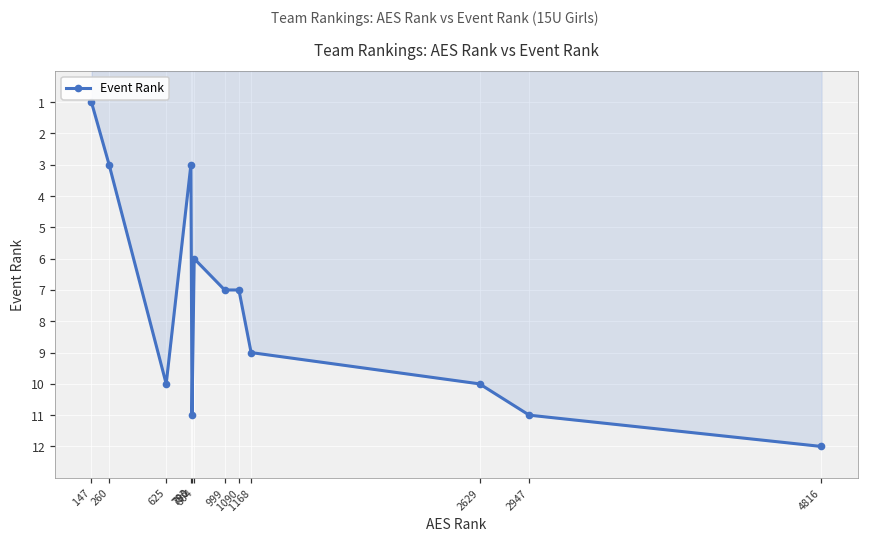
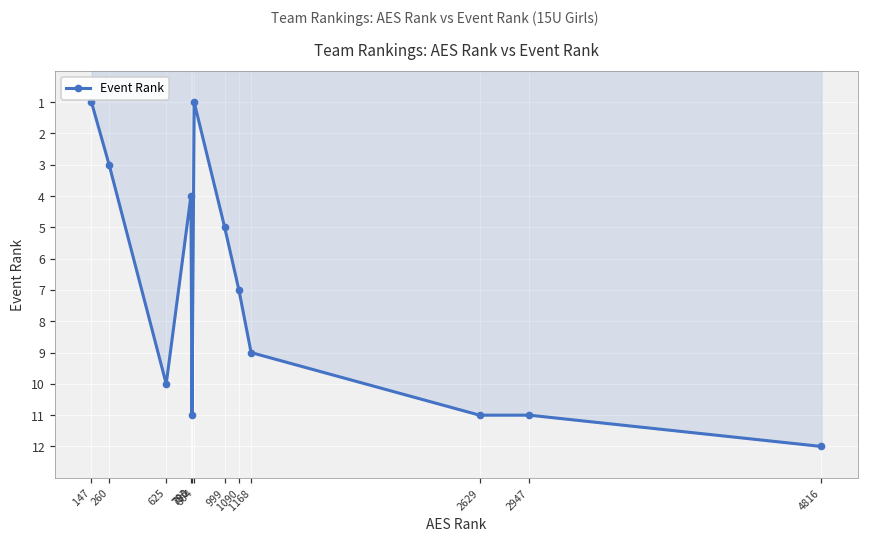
  {
    "147": 1,
    "260": 3,
    "625": 10,
-   "783": 3,
+   "783": 4,
    "790": 11,
-   "804": 6,
-   "999": 7,
+   "804": 1,
+   "999": 5,
    "1090": 7,
    "1168": 9,
-   "2629": 10,
+   "2629": 11,
    "2947": 11,
    "4816": 12
  }
